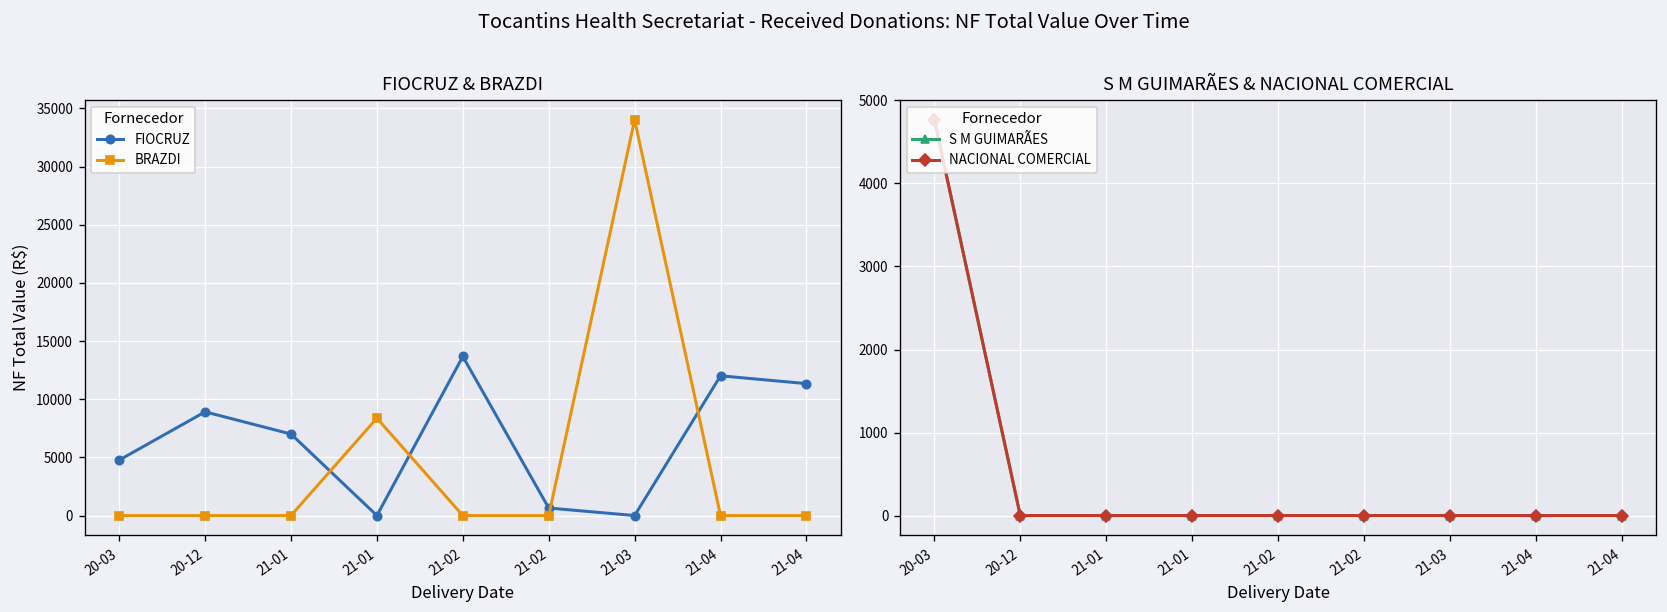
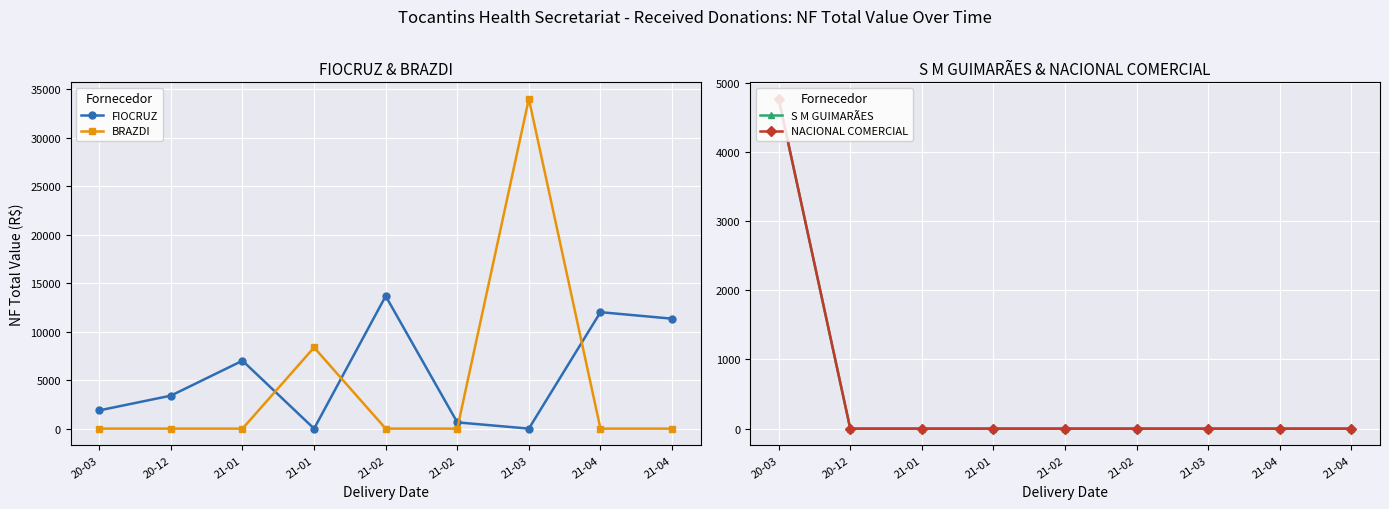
  {
    "FIOCRUZ & BRAZDI": {
      "FIOCRUZ": {
-       "20-03": 5000,
-       "20-12": 9000,
+       "20-03": 2000,
+       "20-12": 3000,
        "21-03": 0
      },
      "BRAZDI": {
        "20-03": 0,
        "20-12": 0,
        "21-03": 34000
      }
    },
    "S M GUIMARÃES & NACIONAL COMERCIAL": {
      "20-12": 0,
      "21-03": 0
    }
  }
